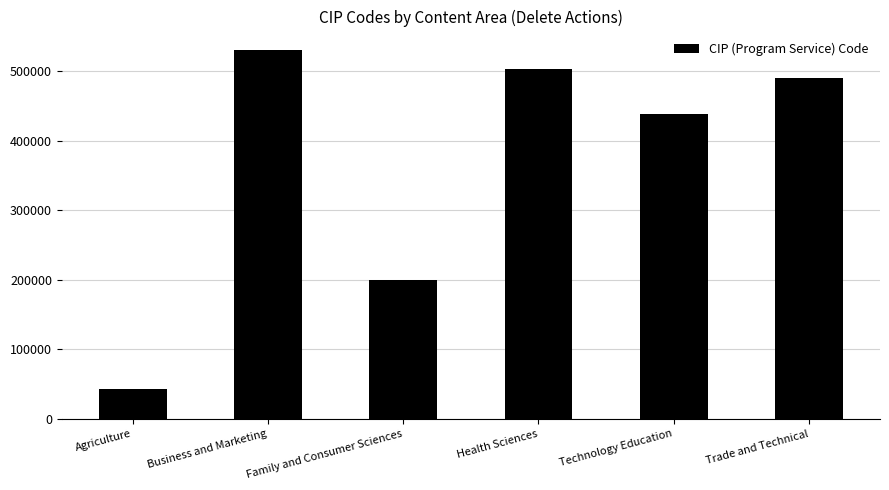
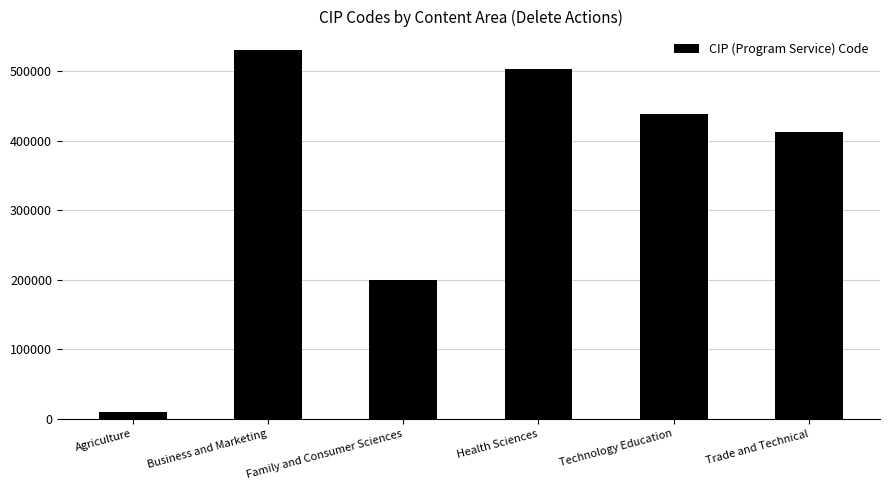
  {
-   "Agriculture": 40000,
+   "Agriculture": 10000,
    "Business and Marketing": 530000,
    "Family and Consumer Sciences": 200000,
    "Health Sciences": 500000,
    "Technology Education": 440000,
-   "Trade and Technical": 490000
+   "Trade and Technical": 410000
  }
